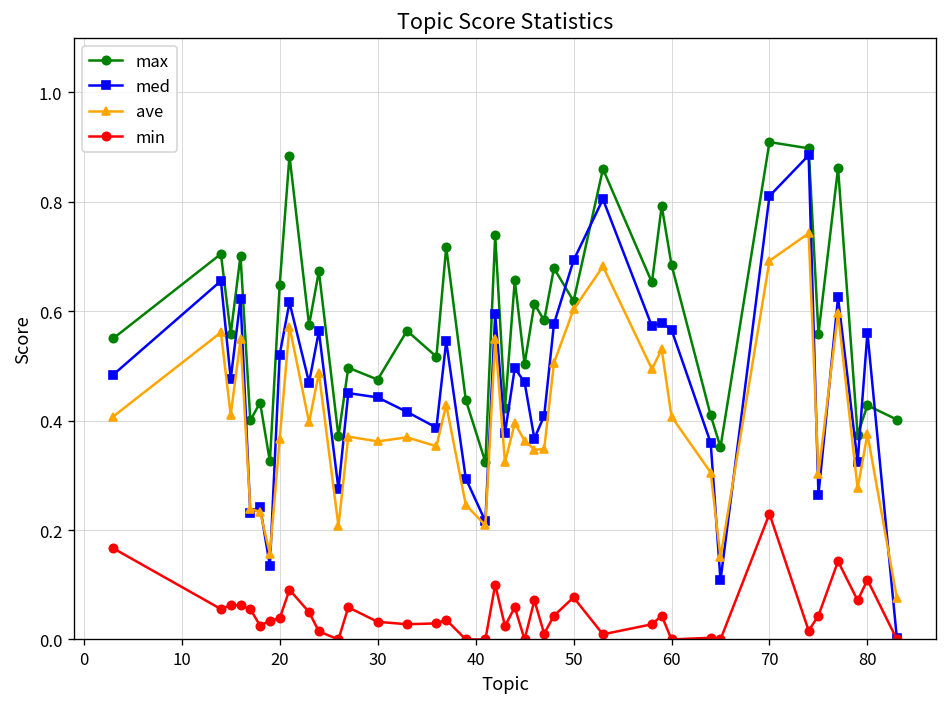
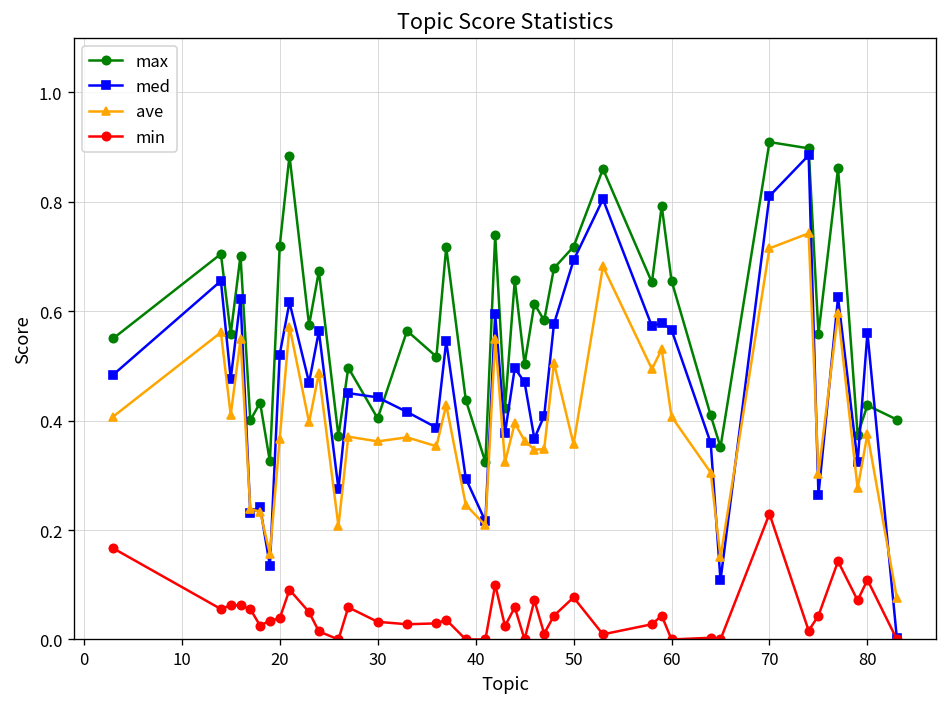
  {
    "max": {
-     "20": 0.65,
-     "30": 0.48,
-     "50": 0.62,
-     "60": 0.69,
+     "20": 0.72,
+     "30": 0.40,
+     "50": 0.72,
+     "60": 0.66,
      "70": 0.91,
      "80": 0.43
    },
    "med": {
      "20": 0.52,
      "30": 0.44,
      "50": 0.69,
      "60": 0.57,
      "70": 0.81,
      "80": 0.56
    },
    "ave": {
      "20": 0.37,
      "30": 0.36,
-     "50": 0.60,
+     "50": 0.36,
      "60": 0.41,
-     "70": 0.69,
+     "70": 0.72,
      "80": 0.38
    },
    "min": {
      "20": 0.04,
      "30": 0.03,
      "50": 0.08,
      "60": 0.00,
      "70": 0.23,
      "80": 0.11
    }
  }
